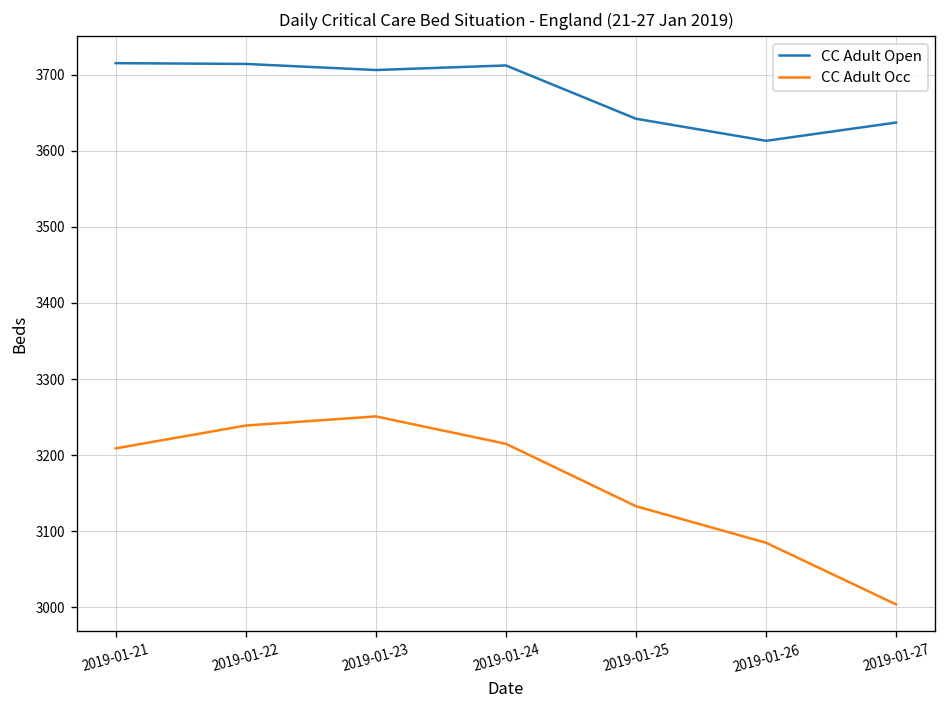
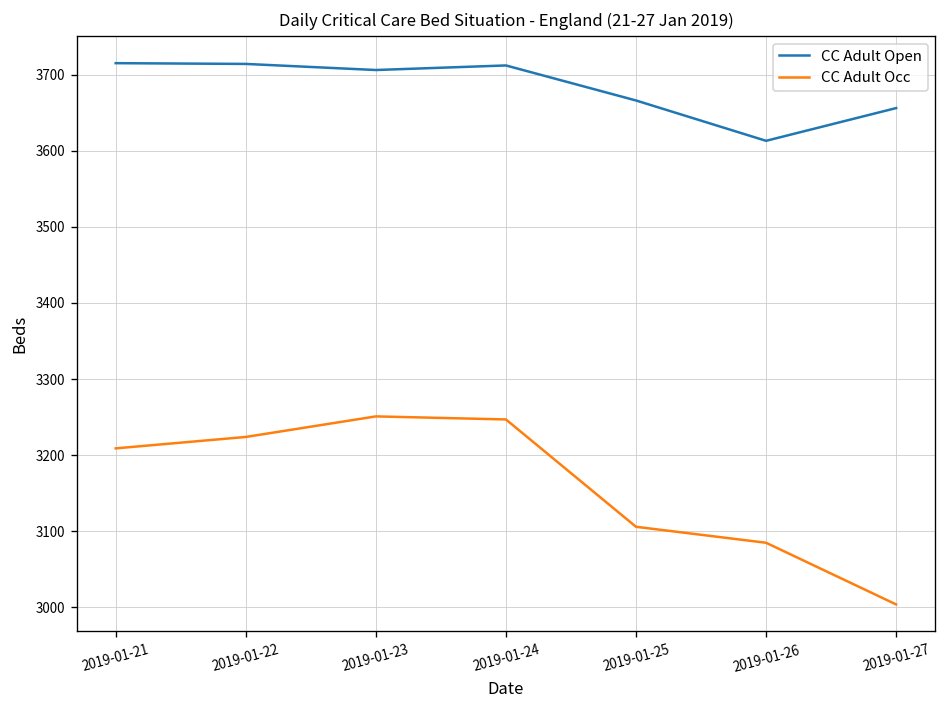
  {
    "CC Adult Open": {
      "2019-01-21": 3720,
      "2019-01-22": 3710,
      "2019-01-23": 3710,
      "2019-01-24": 3710,
-     "2019-01-25": 3640,
+     "2019-01-25": 3670,
      "2019-01-26": 3610,
-     "2019-01-27": 3640
+     "2019-01-27": 3660
    },
    "CC Adult Occ": {
      "2019-01-21": 3210,
-     "2019-01-22": 3240,
+     "2019-01-22": 3220,
      "2019-01-23": 3250,
-     "2019-01-24": 3220,
-     "2019-01-25": 3130,
+     "2019-01-24": 3250,
+     "2019-01-25": 3110,
      "2019-01-26": 3090,
      "2019-01-27": 3000
    }
  }
